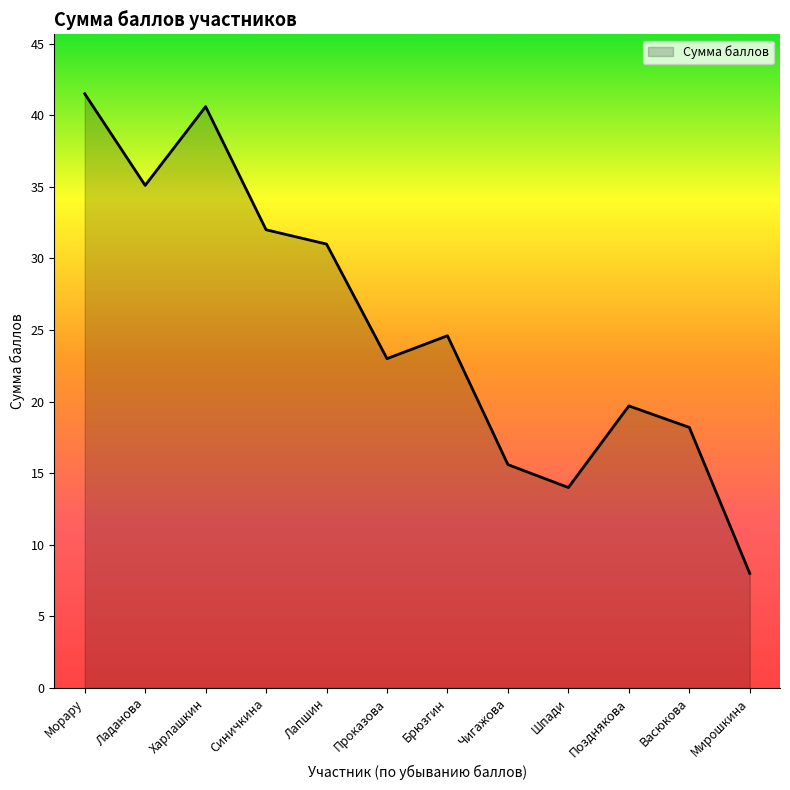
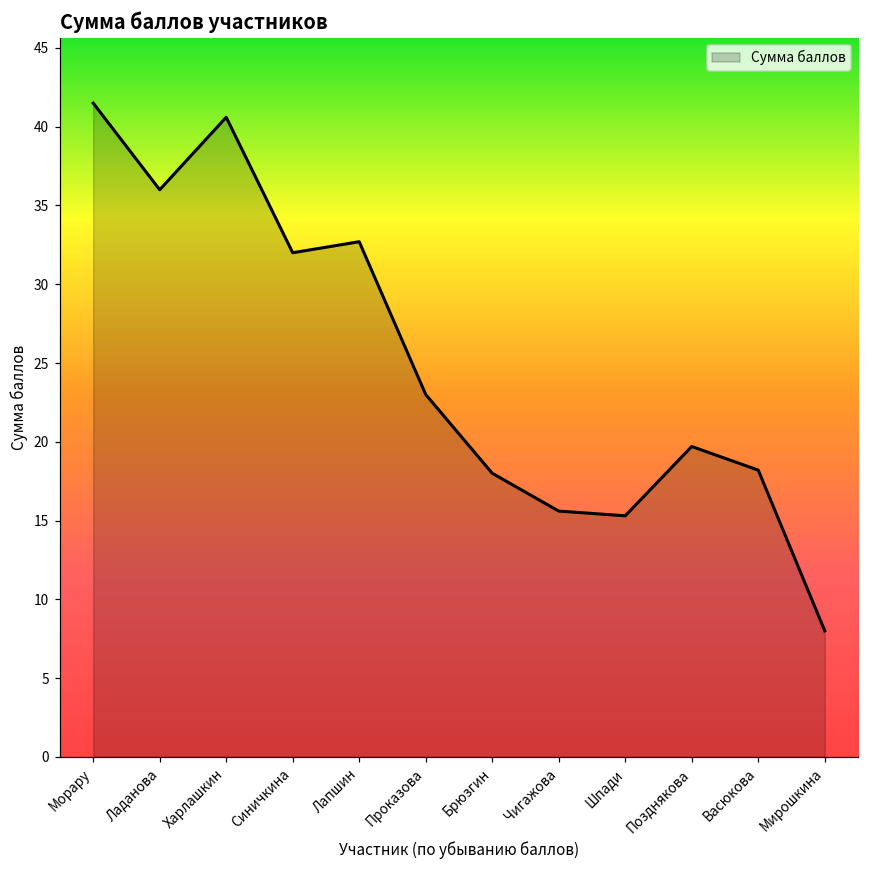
  {
    "Морару": 41.5,
-   "Ладанова": 35.1,
+   "Ладанова": 36.0,
    "Харлашкин": 40.6,
    "Синичкина": 32.0,
-   "Лапшин": 31.0,
+   "Лапшин": 32.7,
    "Проказова": 23.0,
-   "Брюзгин": 24.6,
+   "Брюзгин": 18.0,
    "Чигажова": 15.6,
-   "Шпади": 14.0,
+   "Шпади": 15.3,
    "Позднякова": 19.7,
    "Васюкова": 18.2,
    "Мирошкина": 8.0
  }
